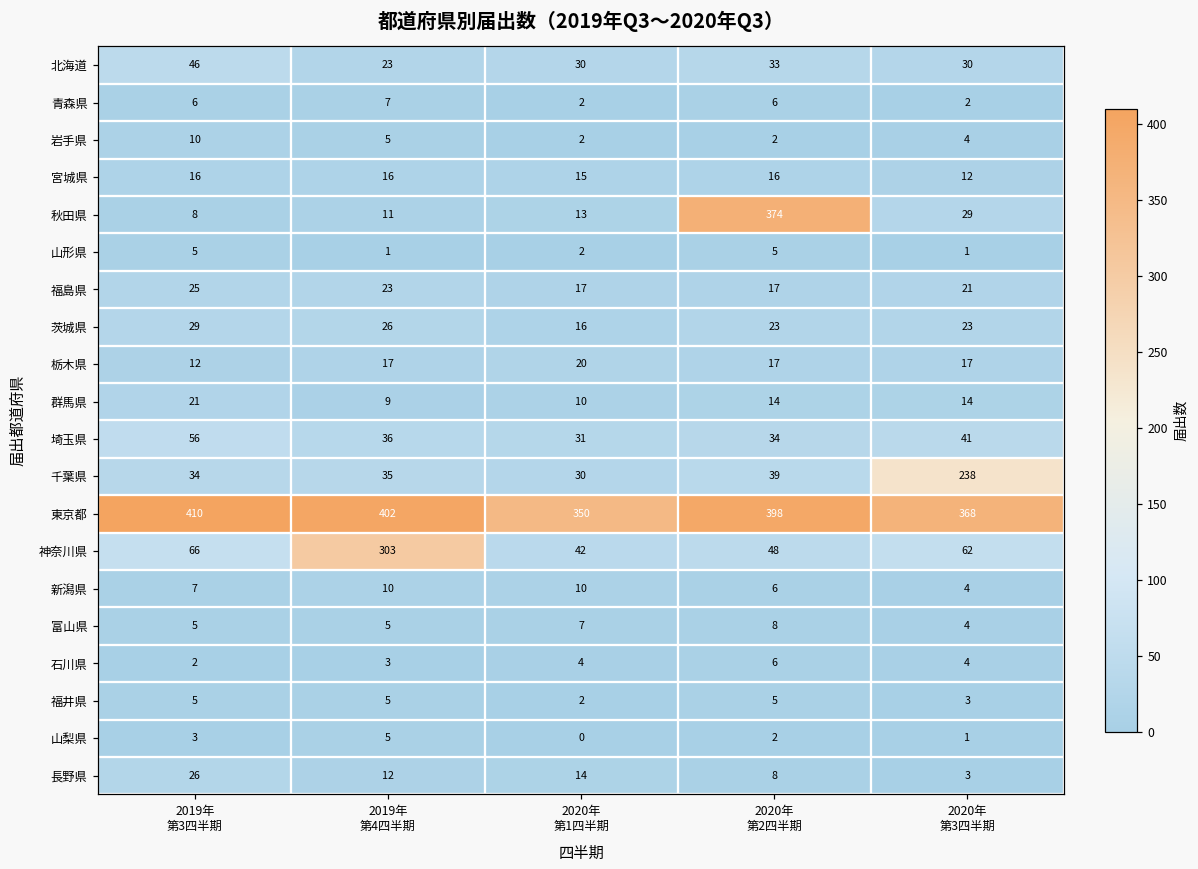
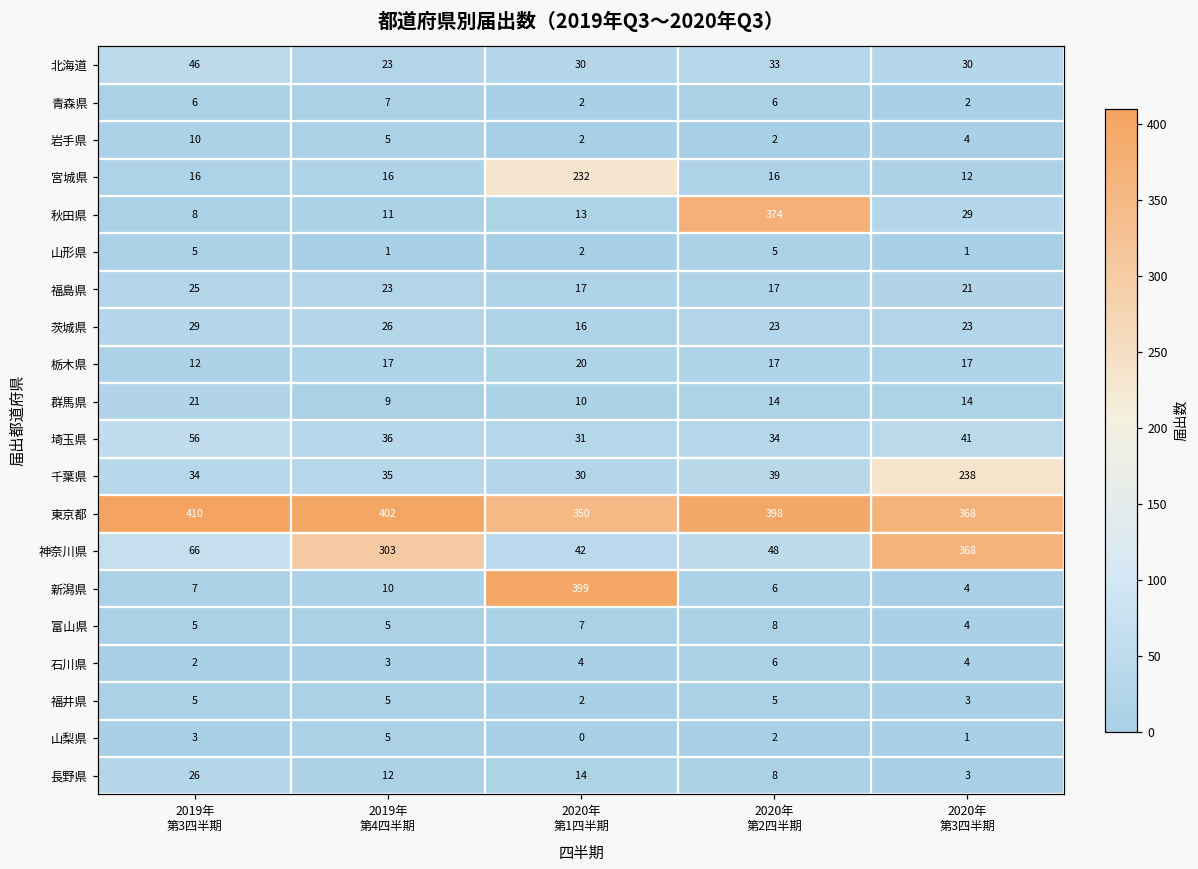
  {
    "北海道": {
      "2019年 第3四半期": 46,
      "2019年 第4四半期": 23,
      "2020年 第1四半期": 30,
      "2020年 第2四半期": 33,
      "2020年 第3四半期": 30
    },
    "青森県": {
      "2019年 第3四半期": 6,
      "2019年 第4四半期": 7,
      "2020年 第1四半期": 2,
      "2020年 第2四半期": 6,
      "2020年 第3四半期": 2
    },
    "岩手県": {
      "2019年 第3四半期": 10,
      "2019年 第4四半期": 5,
      "2020年 第1四半期": 2,
      "2020年 第2四半期": 2,
      "2020年 第3四半期": 4
    },
    "宮城県": {
      "2019年 第3四半期": 16,
      "2019年 第4四半期": 16,
-     "2020年 第1四半期": 15,
+     "2020年 第1四半期": 232,
      "2020年 第2四半期": 16,
      "2020年 第3四半期": 12
    },
    "秋田県": {
      "2019年 第3四半期": 8,
      "2019年 第4四半期": 11,
      "2020年 第1四半期": 13,
      "2020年 第2四半期": 374,
      "2020年 第3四半期": 29
    },
    "山形県": {
      "2019年 第3四半期": 5,
      "2019年 第4四半期": 1,
      "2020年 第1四半期": 2,
      "2020年 第2四半期": 5,
      "2020年 第3四半期": 1
    },
    "福島県": {
      "2019年 第3四半期": 25,
      "2019年 第4四半期": 23,
      "2020年 第1四半期": 17,
      "2020年 第2四半期": 17,
      "2020年 第3四半期": 21
    },
    "茨城県": {
      "2019年 第3四半期": 29,
      "2019年 第4四半期": 26,
      "2020年 第1四半期": 16,
      "2020年 第2四半期": 23,
      "2020年 第3四半期": 23
    },
    "栃木県": {
      "2019年 第3四半期": 12,
      "2019年 第4四半期": 17,
      "2020年 第1四半期": 20,
      "2020年 第2四半期": 17,
      "2020年 第3四半期": 17
    },
    "群馬県": {
      "2019年 第3四半期": 21,
      "2019年 第4四半期": 9,
      "2020年 第1四半期": 10,
      "2020年 第2四半期": 14,
      "2020年 第3四半期": 14
    },
    "埼玉県": {
      "2019年 第3四半期": 56,
      "2019年 第4四半期": 36,
      "2020年 第1四半期": 31,
      "2020年 第2四半期": 34,
      "2020年 第3四半期": 41
    },
    "千葉県": {
      "2019年 第3四半期": 34,
      "2019年 第4四半期": 35,
      "2020年 第1四半期": 30,
      "2020年 第2四半期": 39,
      "2020年 第3四半期": 238
    },
    "東京都": {
      "2019年 第3四半期": 410,
      "2019年 第4四半期": 402,
      "2020年 第1四半期": 350,
      "2020年 第2四半期": 398,
      "2020年 第3四半期": 368
    },
    "神奈川県": {
      "2019年 第3四半期": 66,
      "2019年 第4四半期": 303,
      "2020年 第1四半期": 42,
      "2020年 第2四半期": 48,
-     "2020年 第3四半期": 62
+     "2020年 第3四半期": 368
    },
    "新潟県": {
      "2019年 第3四半期": 7,
      "2019年 第4四半期": 10,
-     "2020年 第1四半期": 10,
+     "2020年 第1四半期": 399,
      "2020年 第2四半期": 6,
      "2020年 第3四半期": 4
    },
    "富山県": {
      "2019年 第3四半期": 5,
      "2019年 第4四半期": 5,
      "2020年 第1四半期": 7,
      "2020年 第2四半期": 8,
      "2020年 第3四半期": 4
    },
    "石川県": {
      "2019年 第3四半期": 2,
      "2019年 第4四半期": 3,
      "2020年 第1四半期": 4,
      "2020年 第2四半期": 6,
      "2020年 第3四半期": 4
    },
    "福井県": {
      "2019年 第3四半期": 5,
      "2019年 第4四半期": 5,
      "2020年 第1四半期": 2,
      "2020年 第2四半期": 5,
      "2020年 第3四半期": 3
    },
    "山梨県": {
      "2019年 第3四半期": 3,
      "2019年 第4四半期": 5,
      "2020年 第1四半期": 0,
      "2020年 第2四半期": 2,
      "2020年 第3四半期": 1
    },
    "長野県": {
      "2019年 第3四半期": 26,
      "2019年 第4四半期": 12,
      "2020年 第1四半期": 14,
      "2020年 第2四半期": 8,
      "2020年 第3四半期": 3
    }
  }
